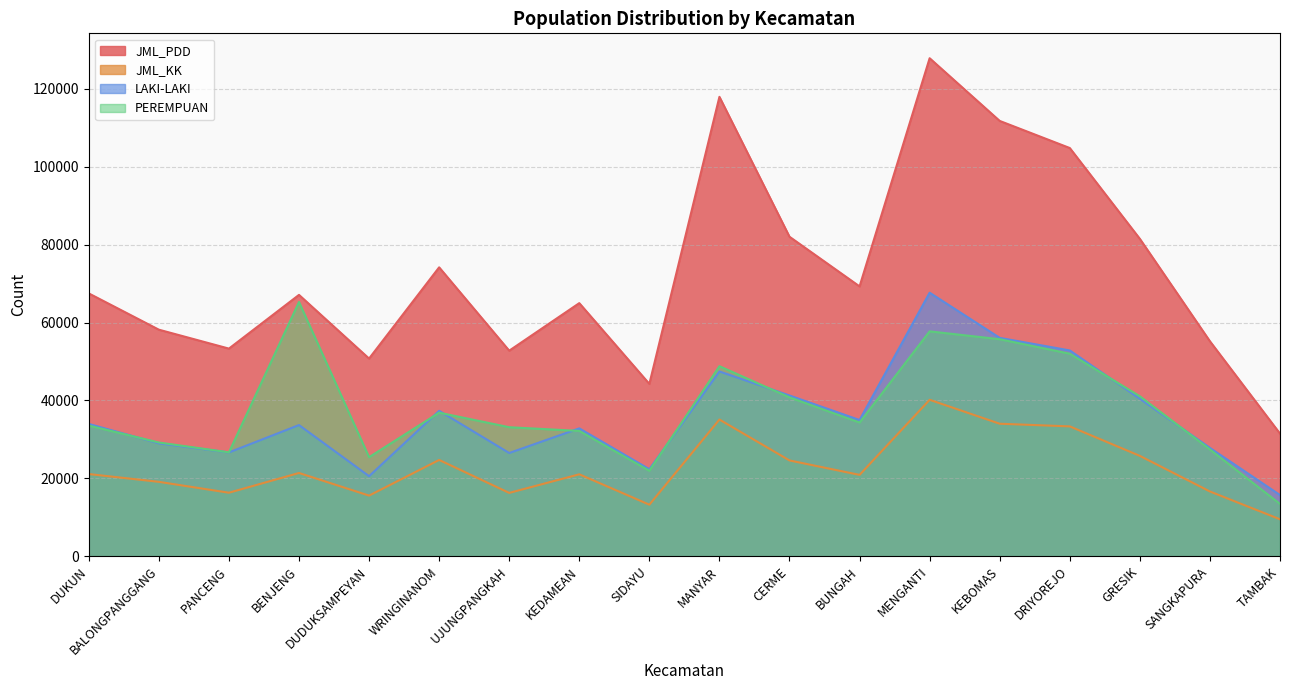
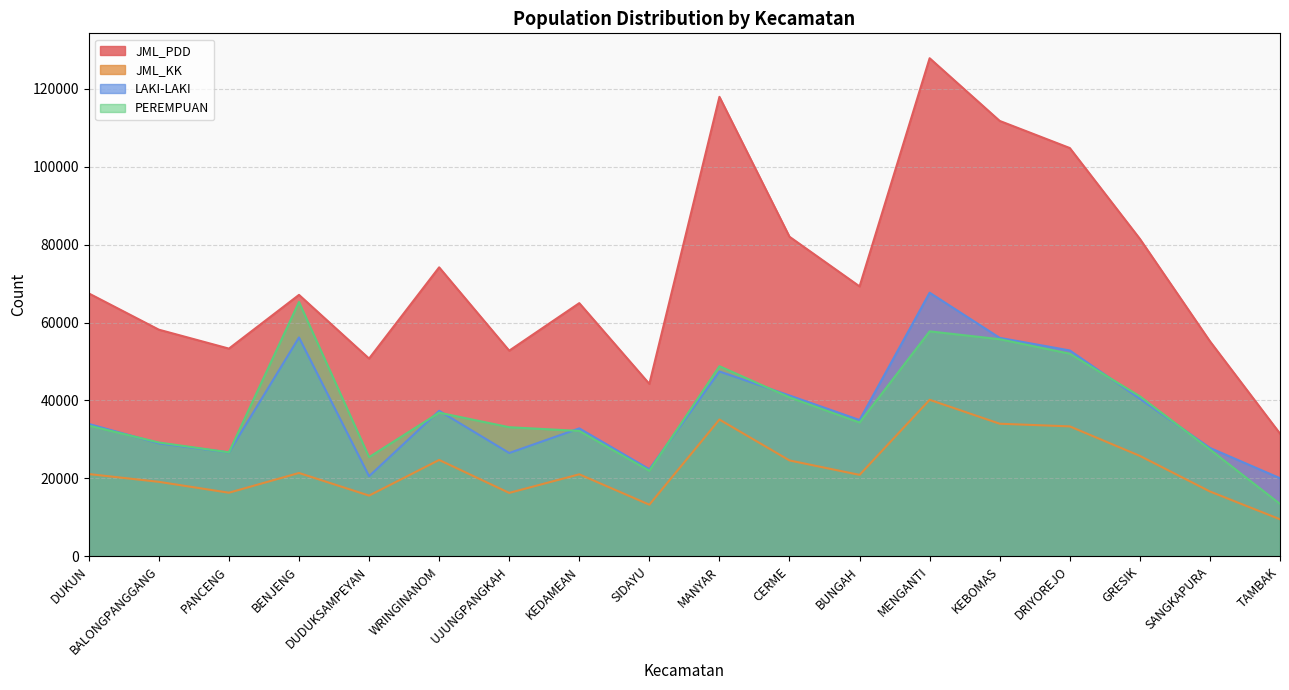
  {
    "LAKI-LAKI": {
-     "BENJENG": 34000,
+     "BENJENG": 56000,
      "DUDUKSAMPEYAN": 21000,
      "UJUNGPANGKAH": 26000,
      "MANYAR": 47000,
      "MENGANTI": 68000,
      "DRIYOREJO": 53000,
-     "TAMBAK": 16000
+     "TAMBAK": 20000
    },
    "PEREMPUAN": {
      "BENJENG": 65000,
      "DUDUKSAMPEYAN": 25000,
      "UJUNGPANGKAH": 33000,
      "MANYAR": 49000,
      "MENGANTI": 58000,
      "DRIYOREJO": 52000,
      "TAMBAK": 13000
    }
  }
